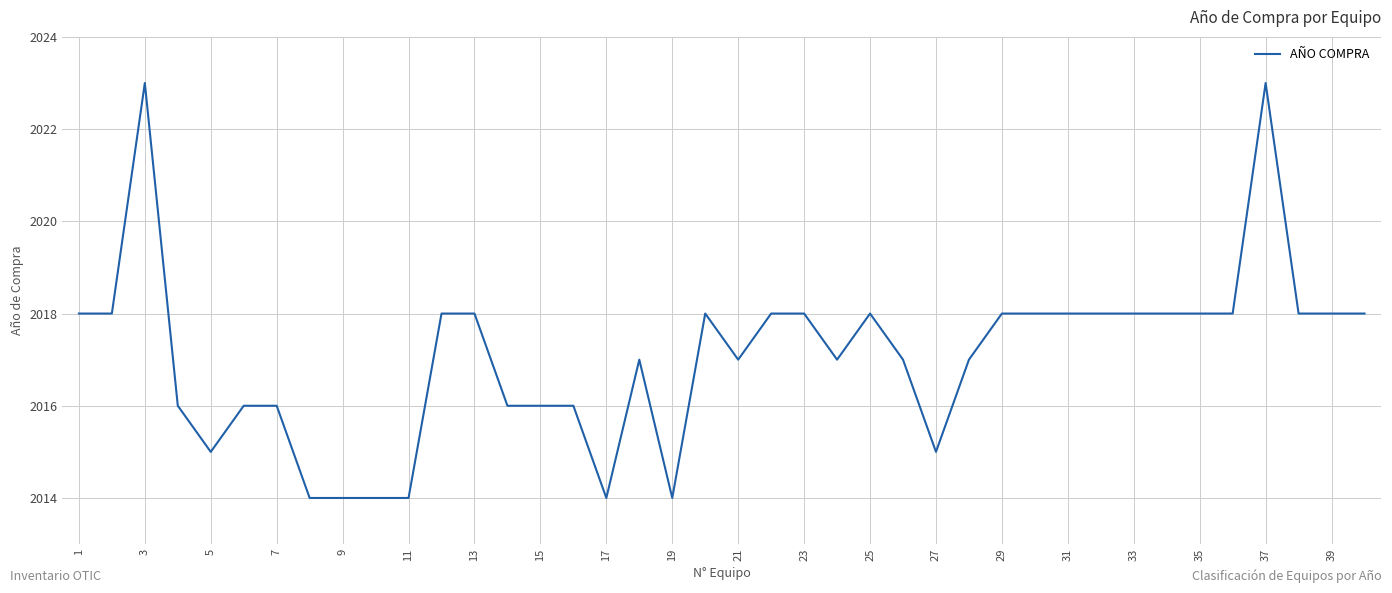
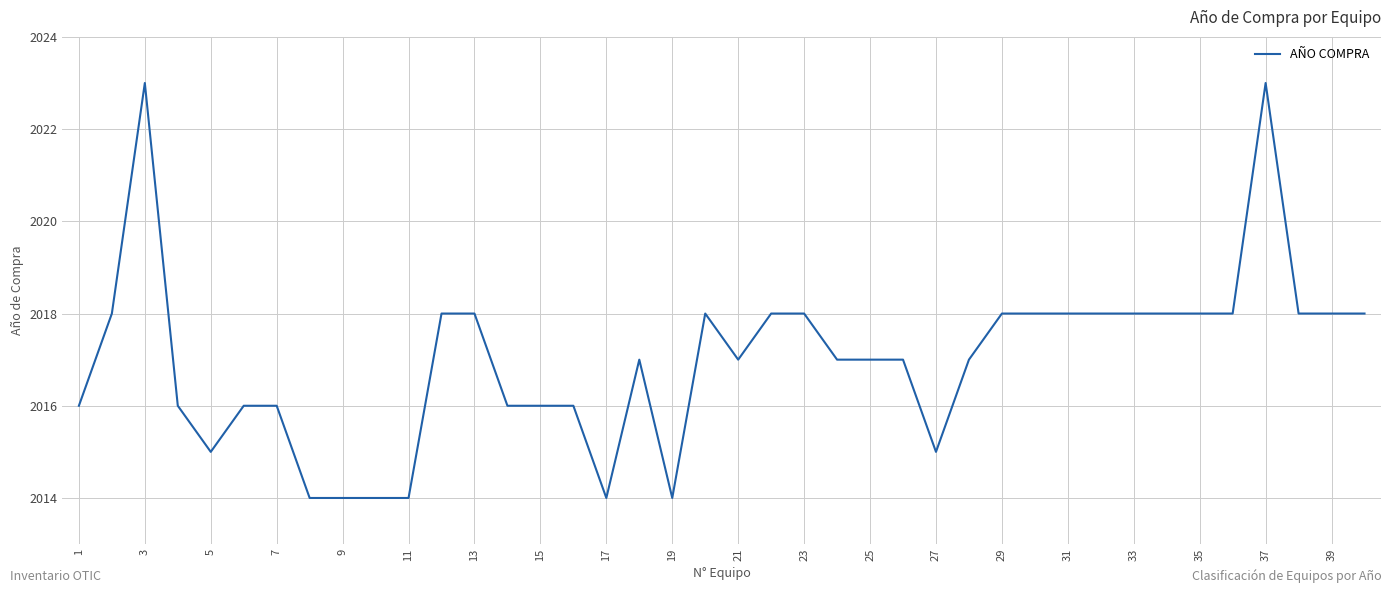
  {
-   "1": 2018,
+   "1": 2016,
    "3": 2023,
    "5": 2015,
    "7": 2016,
    "9": 2014,
    "11": 2014,
    "13": 2018,
    "15": 2016,
    "17": 2014,
    "19": 2014,
    "21": 2017,
    "23": 2018,
-   "25": 2018,
+   "25": 2017,
    "27": 2015,
    "29": 2018,
    "31": 2018,
    "33": 2018,
    "35": 2018,
    "37": 2023,
    "39": 2018
  }
